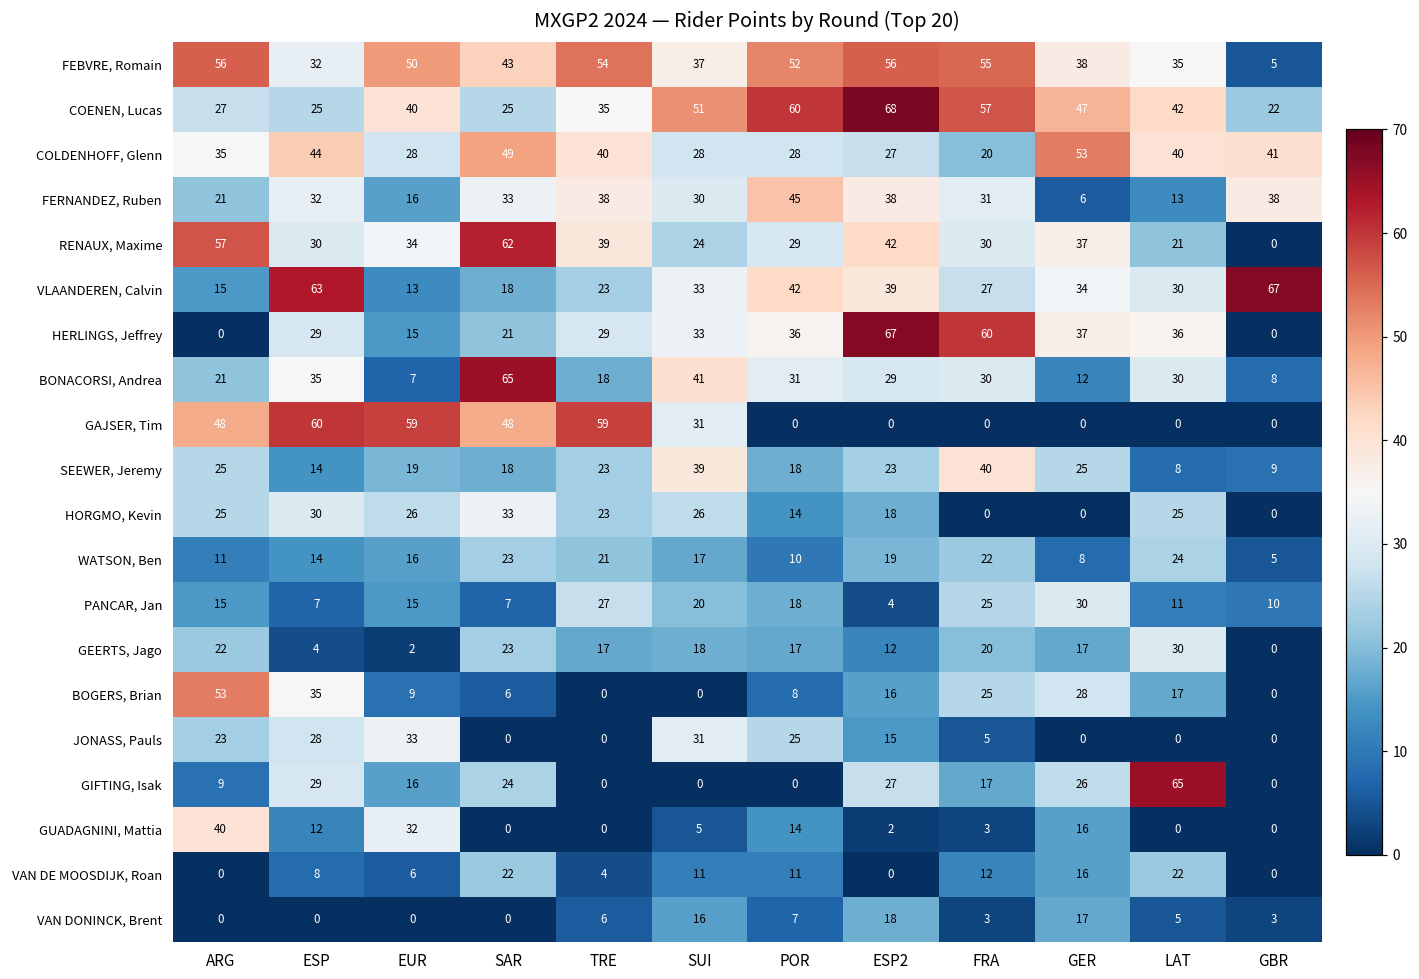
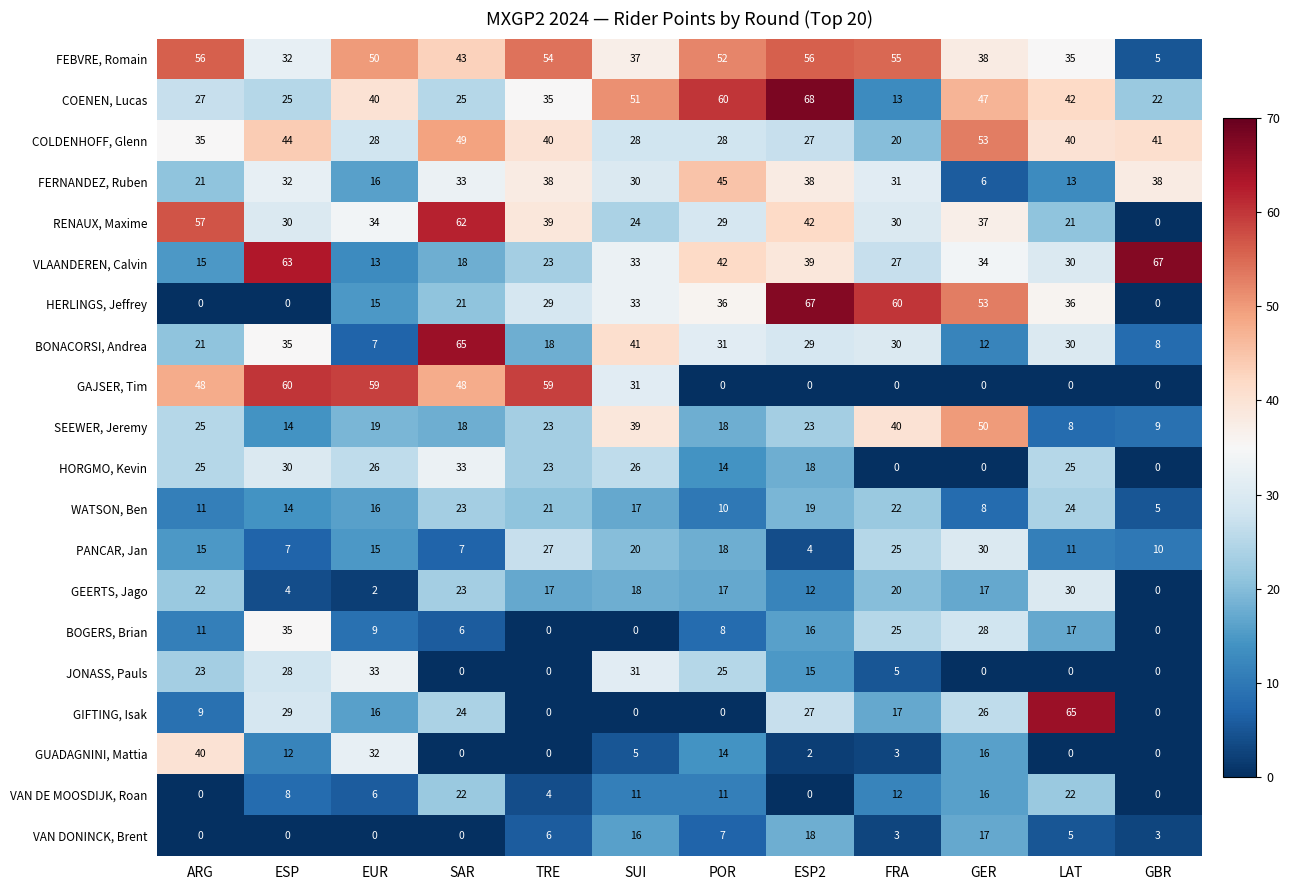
  {
    "COENEN, Lucas": {
      "ARG": 27,
      "ESP": 25,
      "EUR": 40,
      "SAR": 25,
      "TRE": 35,
      "SUI": 51,
      "POR": 60,
      "ESP2": 68,
-     "FRA": 57,
+     "FRA": 13,
      "GER": 47,
      "LAT": 42,
      "GBR": 22
    },
    "HERLINGS, Jeffrey": {
      "ARG": 0,
-     "ESP": 29,
+     "ESP": 0,
      "EUR": 15,
      "SAR": 21,
      "TRE": 29,
      "SUI": 33,
      "POR": 36,
      "ESP2": 67,
      "FRA": 60,
-     "GER": 37,
+     "GER": 53,
      "LAT": 36,
      "GBR": 0
    },
    "SEEWER, Jeremy": {
      "ARG": 25,
      "ESP": 14,
      "EUR": 19,
      "SAR": 18,
      "TRE": 23,
      "SUI": 39,
      "POR": 18,
      "ESP2": 23,
      "FRA": 40,
-     "GER": 25,
+     "GER": 50,
      "LAT": 8,
      "GBR": 9
    },
    "BOGERS, Brian": {
-     "ARG": 53,
+     "ARG": 11,
      "ESP": 35,
      "EUR": 9,
      "SAR": 6,
      "TRE": 0,
      "SUI": 0,
      "POR": 8,
      "ESP2": 16,
      "FRA": 25,
      "GER": 28,
      "LAT": 17,
      "GBR": 0
    }
  }
